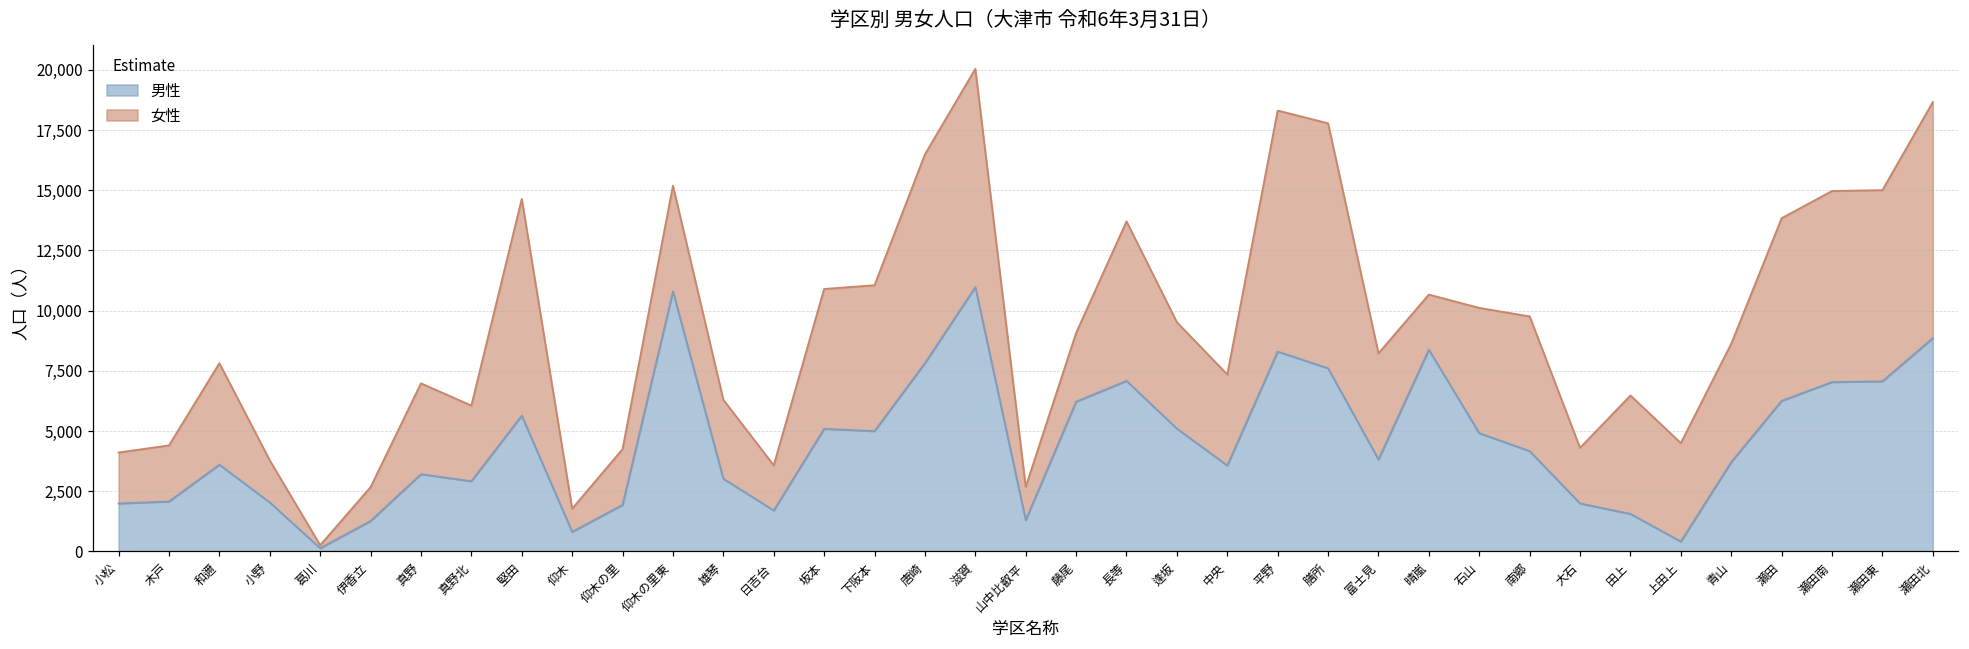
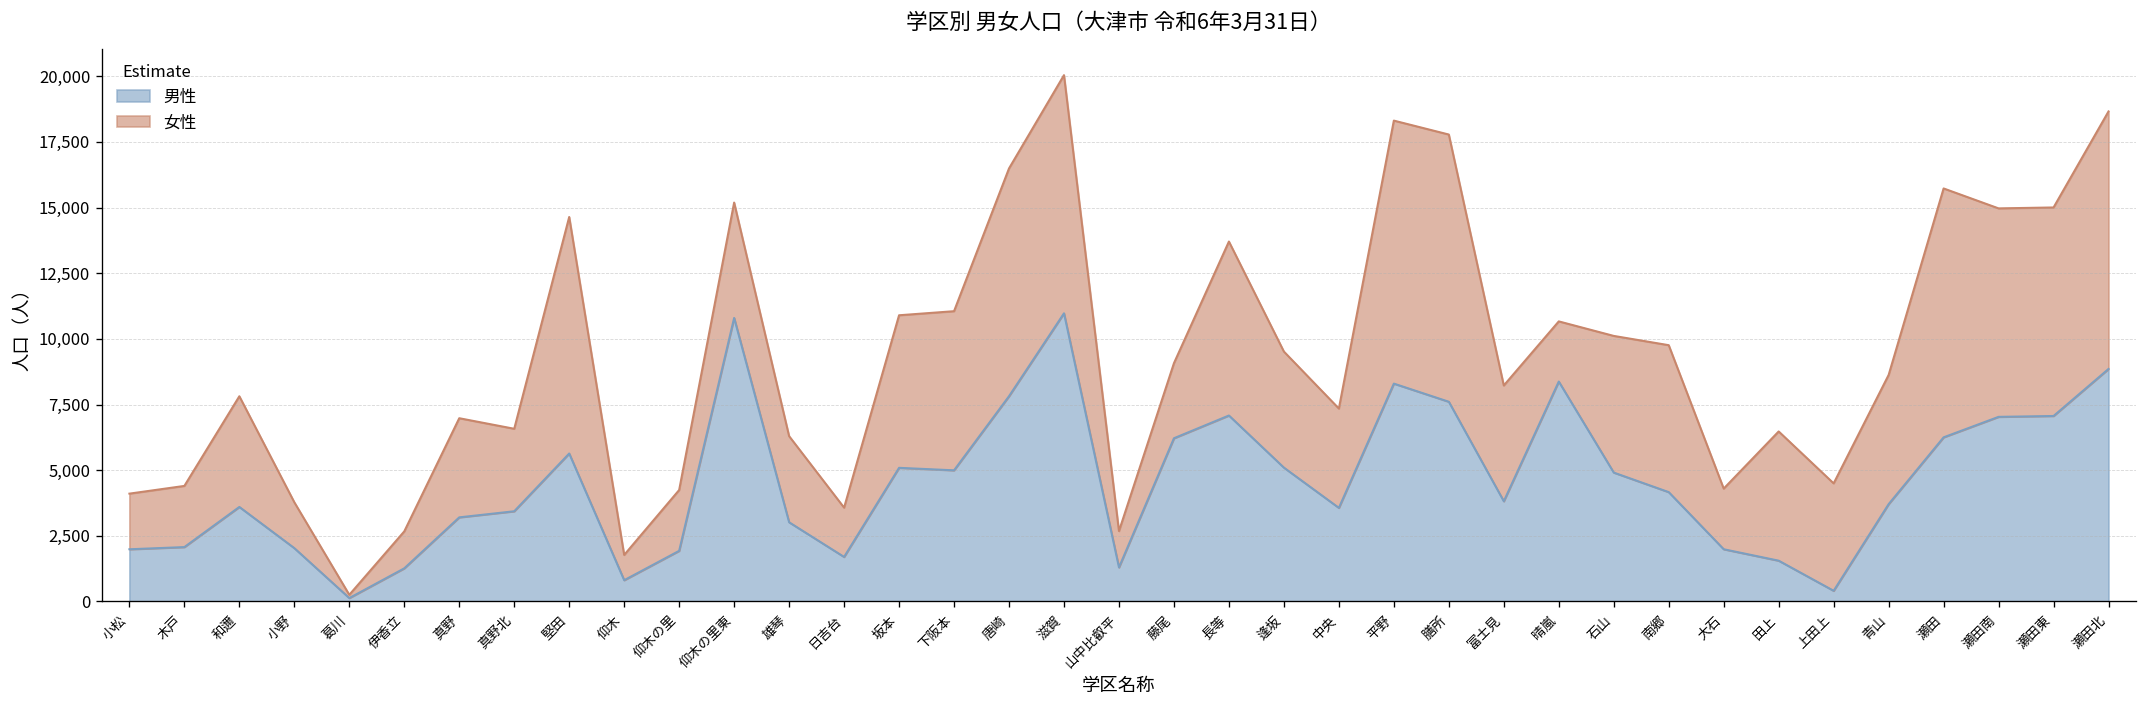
  {
    "男性": {
      "小松": "2,000",
      "木戸": "2,100",
      "和邇": "3,600",
      "小野": "2,000",
      "葛川": "100",
      "伊香立": "1,300",
      "真野": "3,200",
-     "真野北": "2,900",
+     "真野北": "3,400",
      "堅田": "5,600",
      "仰木": "800",
      "仰木の里": "1,900",
      "仰木の里東": "10,800",
      "雄琴": "3,000",
      "日吉台": "1,700",
      "坂本": "5,100",
      "下阪本": "5,000",
      "唐崎": "7,800",
      "滋賀": "11,000",
      "山中比叡平": "1,300",
      "藤尾": "6,200",
      "長等": "7,100",
      "逢坂": "5,100",
      "中央": "3,600",
      "平野": "8,300",
      "膳所": "7,600",
      "富士見": "3,800",
      "晴嵐": "8,400",
      "石山": "4,900",
      "南郷": "4,200",
      "大石": "2,000",
      "田上": "1,600",
      "上田上": "400",
      "青山": "3,700",
      "瀬田": "6,300",
      "瀬田南": "7,000",
      "瀬田東": "7,100",
      "瀬田北": "8,900"
    },
    "女性": {
      "小松": "2,100",
      "木戸": "2,300",
      "和邇": "4,200",
      "小野": "1,700",
      "葛川": "100",
      "伊香立": "1,400",
      "真野": "3,800",
      "真野北": "3,100",
      "堅田": "9,000",
      "仰木": "1,000",
      "仰木の里": "2,300",
      "仰木の里東": "4,400",
      "雄琴": "3,300",
      "日吉台": "1,900",
      "坂本": "5,800",
      "下阪本": "6,100",
      "唐崎": "8,700",
      "滋賀": "9,100",
      "山中比叡平": "1,400",
      "藤尾": "2,900",
      "長等": "6,600",
      "逢坂": "4,400",
      "中央": "3,800",
      "平野": "10,000",
      "膳所": "10,200",
      "富士見": "4,400",
      "晴嵐": "2,300",
      "石山": "5,200",
      "南郷": "5,600",
      "大石": "2,300",
      "田上": "4,900",
      "上田上": "4,100",
      "青山": "4,900",
-     "瀬田": "7,600",
+     "瀬田": "9,500",
      "瀬田南": "7,900",
      "瀬田東": "7,900",
      "瀬田北": "9,800"
    }
  }
